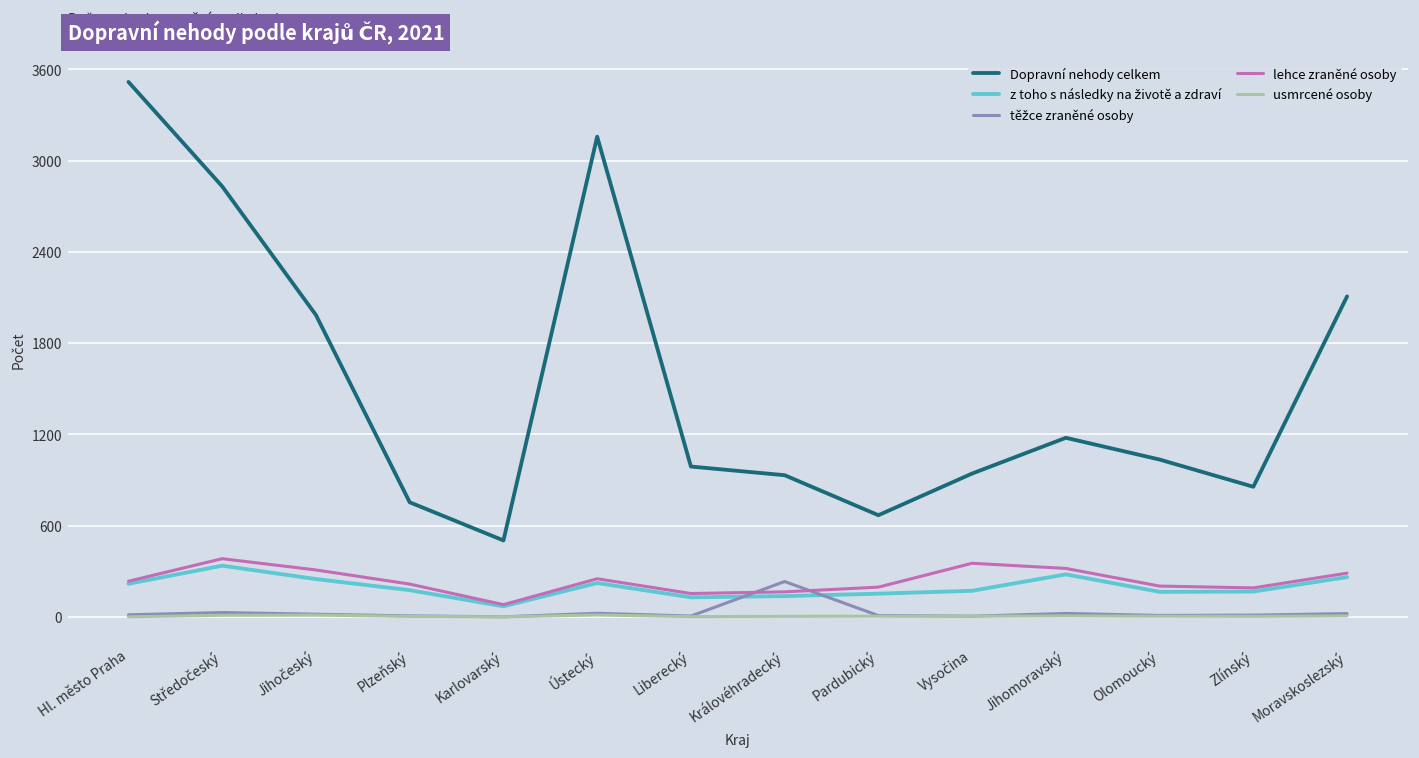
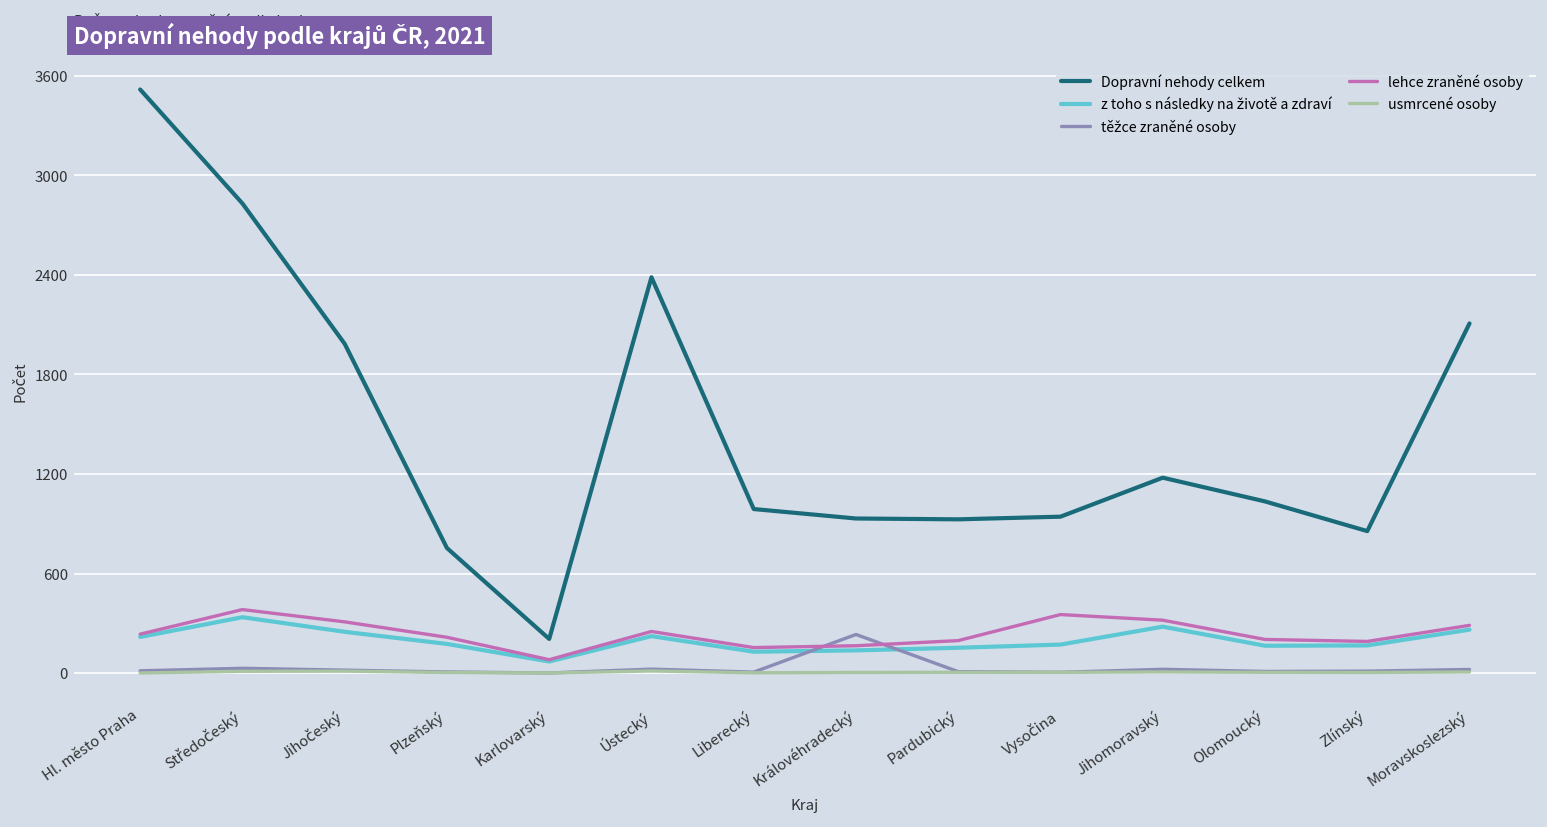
  {
    "Dopravní nehody celkem": {
      "Hl. město Praha": 3520,
      "Středočeský": 2830,
      "Jihočeský": 1990,
      "Plzeňský": 750,
-     "Karlovarský": 500,
-     "Ústecký": 3160,
+     "Karlovarský": 210,
+     "Ústecký": 2390,
      "Liberecký": 990,
      "Královéhradecký": 930,
-     "Pardubický": 670,
+     "Pardubický": 930,
      "Vysočina": 940,
      "Jihomoravský": 1180,
      "Olomoucký": 1040,
      "Zlínský": 860,
      "Moravskoslezský": 2110
    },
    "z toho s následky na životě a zdraví": {
      "Středočeský": 340,
      "Jihočeský": 250,
      "Plzeňský": 180,
      "Ústecký": 220,
      "Liberecký": 130,
      "Královéhradecký": 140,
      "Pardubický": 150,
      "Vysočina": 170,
      "Jihomoravský": 280,
      "Olomoucký": 170,
      "Zlínský": 170,
      "Moravskoslezský": 260
    },
    "těžce zraněné osoby": {
      "Královéhradecký": 230
    },
    "lehce zraněné osoby": {
      "Středočeský": 380,
      "Jihočeský": 310,
      "Plzeňský": 220,
      "Ústecký": 250,
      "Liberecký": 150,
      "Královéhradecký": 170,
      "Pardubický": 200,
      "Vysočina": 350,
      "Jihomoravský": 320,
      "Olomoucký": 200,
      "Zlínský": 190,
      "Moravskoslezský": 290
    },
    "usmrcené osoby": {
      "Královéhradecký": 0
    }
  }
